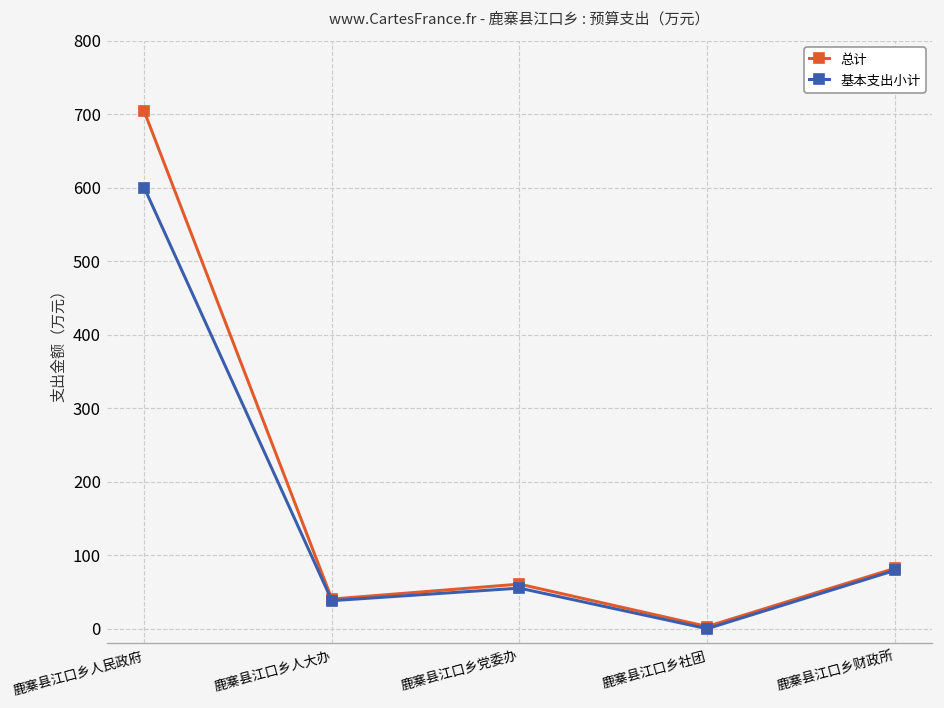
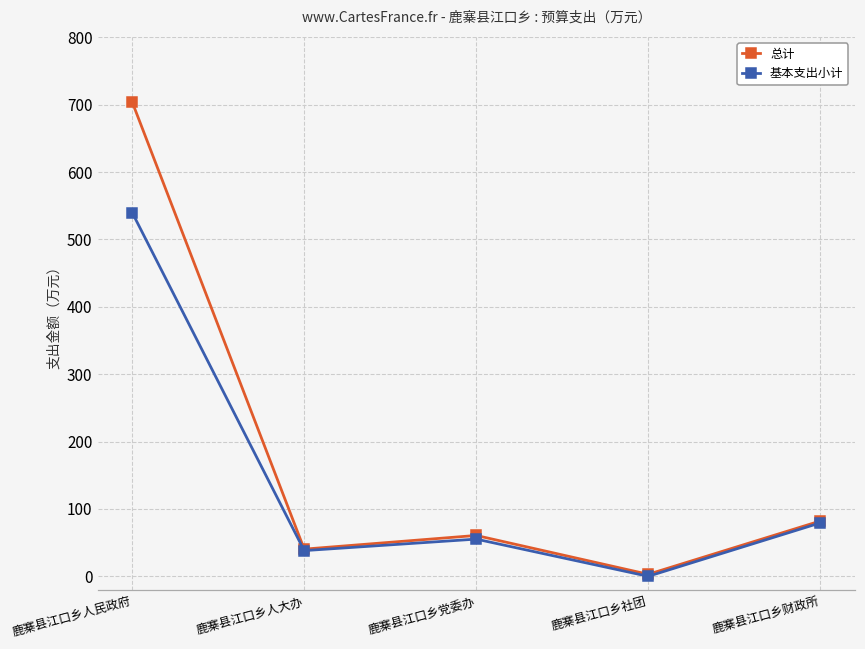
  {
    "总计": {
      "鹿寨县江口乡人民政府": 700,
      "鹿寨县江口乡党委办": 60
    },
    "基本支出小计": {
-     "鹿寨县江口乡人民政府": 600,
+     "鹿寨县江口乡人民政府": 540,
      "鹿寨县江口乡党委办": 60
    }
  }
